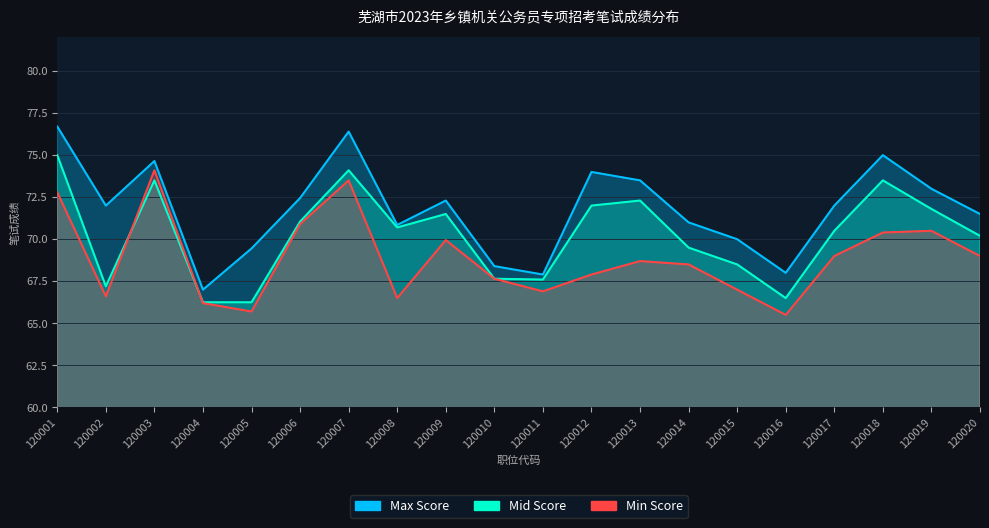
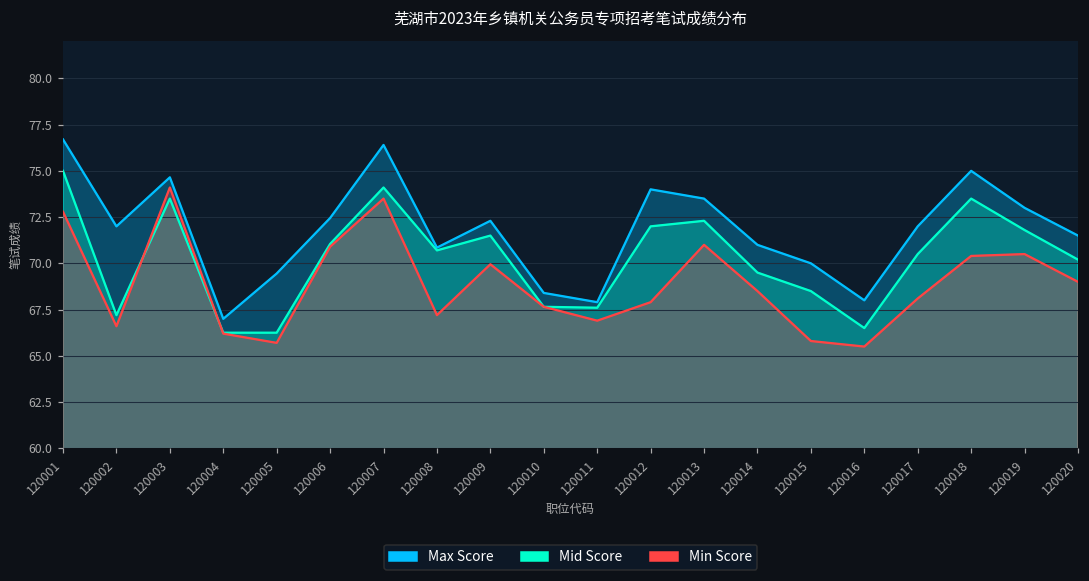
  {
    "Min Score": {
      "120001": 72.8,
      "120002": 66.6,
      "120003": 74.1,
      "120005": 65.7,
      "120007": 73.5,
-     "120008": 66.5,
+     "120008": 67.2,
      "120009": 70.0,
      "120011": 66.9,
      "120012": 67.9,
-     "120013": 68.7,
+     "120013": 71.0,
      "120014": 68.5,
-     "120015": 67.0,
+     "120015": 65.8,
      "120016": 65.5,
-     "120017": 69.0,
+     "120017": 68.1,
      "120018": 70.4,
      "120019": 70.5,
      "120020": 69.0
    }
  }
